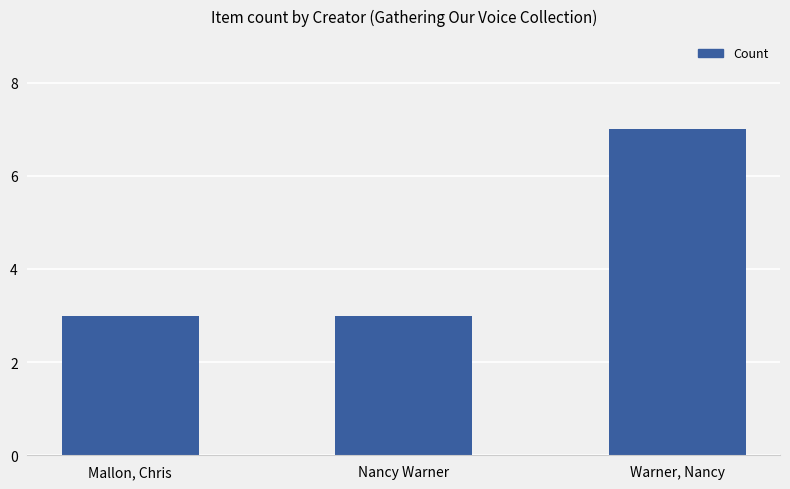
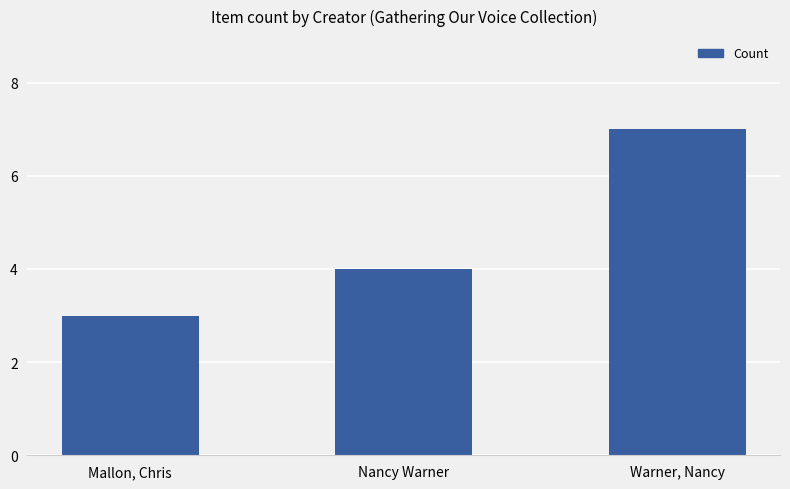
  {
    "Mallon, Chris": 3,
-   "Nancy Warner": 3,
+   "Nancy Warner": 4,
    "Warner, Nancy": 7
  }
